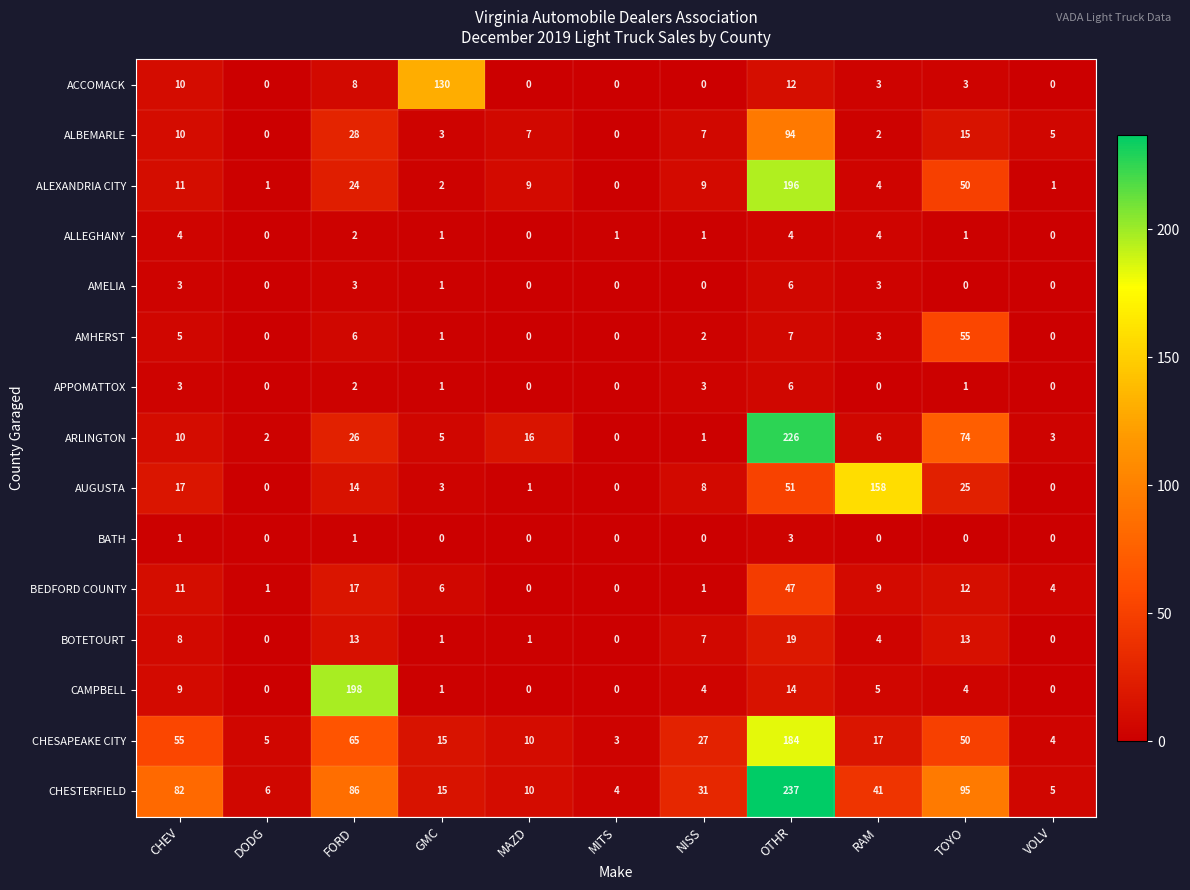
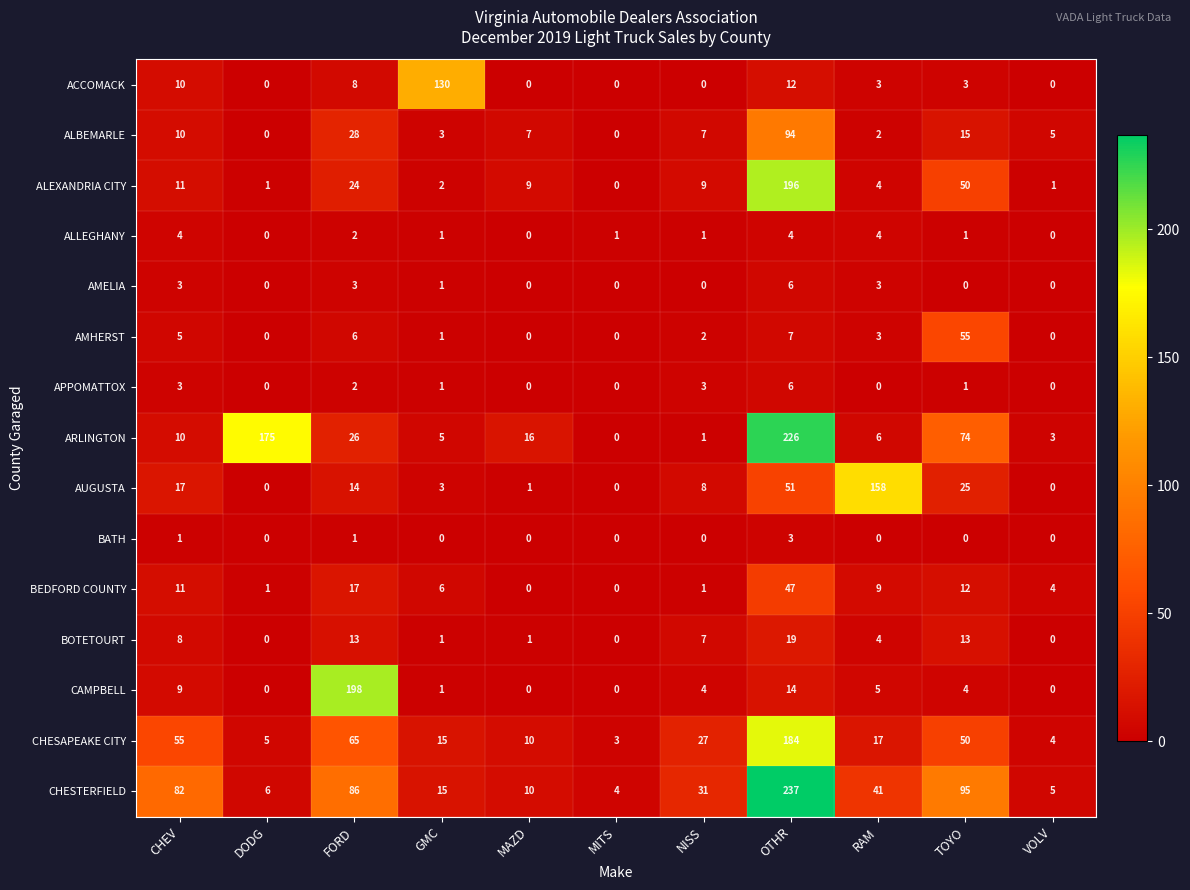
  {
    "ACCOMACK": {
      "CHEV": 10,
      "DODG": 0,
      "FORD": 8,
      "GMC": 130,
      "MAZD": 0,
      "MITS": 0,
      "NISS": 0,
      "OTHR": 12,
      "RAM": 3,
      "TOYO": 3,
      "VOLV": 0
    },
    "ALBEMARLE": {
      "CHEV": 10,
      "DODG": 0,
      "FORD": 28,
      "GMC": 3,
      "MAZD": 7,
      "MITS": 0,
      "NISS": 7,
      "OTHR": 94,
      "RAM": 2,
      "TOYO": 15,
      "VOLV": 5
    },
    "ALEXANDRIA CITY": {
      "CHEV": 11,
      "DODG": 1,
      "FORD": 24,
      "GMC": 2,
      "MAZD": 9,
      "MITS": 0,
      "NISS": 9,
      "OTHR": 196,
      "RAM": 4,
      "TOYO": 50,
      "VOLV": 1
    },
    "ALLEGHANY": {
      "CHEV": 4,
      "DODG": 0,
      "FORD": 2,
      "GMC": 1,
      "MAZD": 0,
      "MITS": 1,
      "NISS": 1,
      "OTHR": 4,
      "RAM": 4,
      "TOYO": 1,
      "VOLV": 0
    },
    "AMELIA": {
      "CHEV": 3,
      "DODG": 0,
      "FORD": 3,
      "GMC": 1,
      "MAZD": 0,
      "MITS": 0,
      "NISS": 0,
      "OTHR": 6,
      "RAM": 3,
      "TOYO": 0,
      "VOLV": 0
    },
    "AMHERST": {
      "CHEV": 5,
      "DODG": 0,
      "FORD": 6,
      "GMC": 1,
      "MAZD": 0,
      "MITS": 0,
      "NISS": 2,
      "OTHR": 7,
      "RAM": 3,
      "TOYO": 55,
      "VOLV": 0
    },
    "APPOMATTOX": {
      "CHEV": 3,
      "DODG": 0,
      "FORD": 2,
      "GMC": 1,
      "MAZD": 0,
      "MITS": 0,
      "NISS": 3,
      "OTHR": 6,
      "RAM": 0,
      "TOYO": 1,
      "VOLV": 0
    },
    "ARLINGTON": {
      "CHEV": 10,
-     "DODG": 2,
+     "DODG": 175,
      "FORD": 26,
      "GMC": 5,
      "MAZD": 16,
      "MITS": 0,
      "NISS": 1,
      "OTHR": 226,
      "RAM": 6,
      "TOYO": 74,
      "VOLV": 3
    },
    "AUGUSTA": {
      "CHEV": 17,
      "DODG": 0,
      "FORD": 14,
      "GMC": 3,
      "MAZD": 1,
      "MITS": 0,
      "NISS": 8,
      "OTHR": 51,
      "RAM": 158,
      "TOYO": 25,
      "VOLV": 0
    },
    "BATH": {
      "CHEV": 1,
      "DODG": 0,
      "FORD": 1,
      "GMC": 0,
      "MAZD": 0,
      "MITS": 0,
      "NISS": 0,
      "OTHR": 3,
      "RAM": 0,
      "TOYO": 0,
      "VOLV": 0
    },
    "BEDFORD COUNTY": {
      "CHEV": 11,
      "DODG": 1,
      "FORD": 17,
      "GMC": 6,
      "MAZD": 0,
      "MITS": 0,
      "NISS": 1,
      "OTHR": 47,
      "RAM": 9,
      "TOYO": 12,
      "VOLV": 4
    },
    "BOTETOURT": {
      "CHEV": 8,
      "DODG": 0,
      "FORD": 13,
      "GMC": 1,
      "MAZD": 1,
      "MITS": 0,
      "NISS": 7,
      "OTHR": 19,
      "RAM": 4,
      "TOYO": 13,
      "VOLV": 0
    },
    "CAMPBELL": {
      "CHEV": 9,
      "DODG": 0,
      "FORD": 198,
      "GMC": 1,
      "MAZD": 0,
      "MITS": 0,
      "NISS": 4,
      "OTHR": 14,
      "RAM": 5,
      "TOYO": 4,
      "VOLV": 0
    },
    "CHESAPEAKE CITY": {
      "CHEV": 55,
      "DODG": 5,
      "FORD": 65,
      "GMC": 15,
      "MAZD": 10,
      "MITS": 3,
      "NISS": 27,
      "OTHR": 184,
      "RAM": 17,
      "TOYO": 50,
      "VOLV": 4
    },
    "CHESTERFIELD": {
      "CHEV": 82,
      "DODG": 6,
      "FORD": 86,
      "GMC": 15,
      "MAZD": 10,
      "MITS": 4,
      "NISS": 31,
      "OTHR": 237,
      "RAM": 41,
      "TOYO": 95,
      "VOLV": 5
    }
  }
